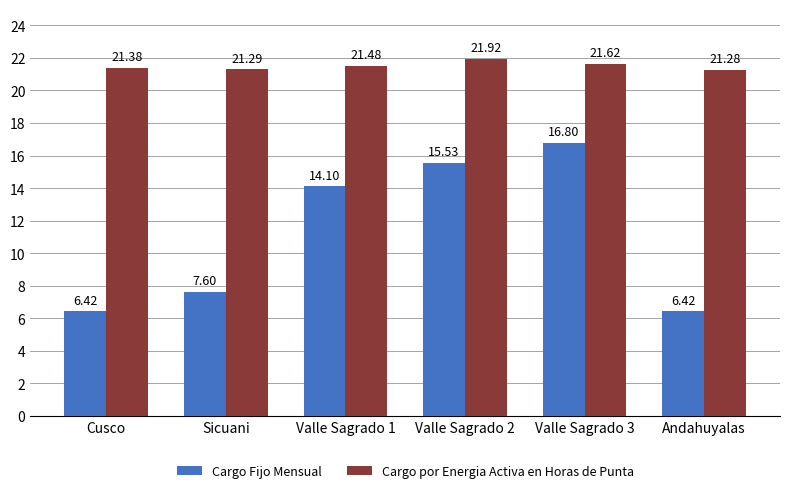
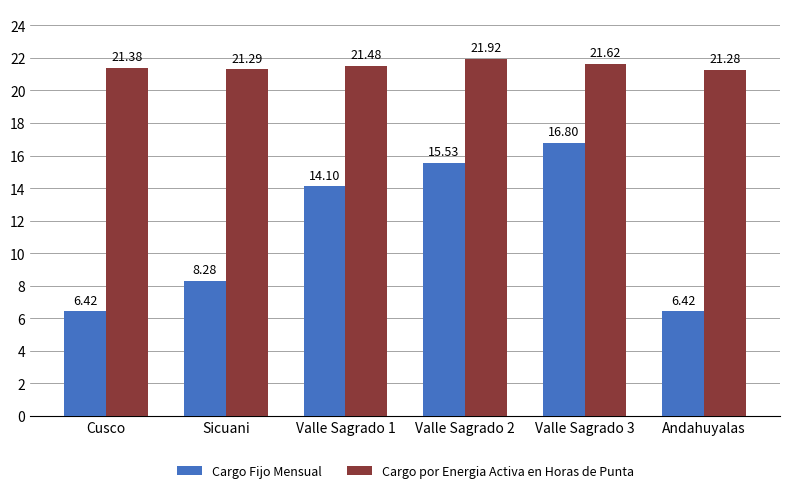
  {
    "Cargo Fijo Mensual": {
      "Cusco": 6.42,
-     "Sicuani": 7.60,
+     "Sicuani": 8.28,
      "Valle Sagrado 1": 14.10,
      "Valle Sagrado 2": 15.53,
      "Valle Sagrado 3": 16.80,
      "Andahuyalas": 6.42
    },
    "Cargo por Energia Activa en Horas de Punta": {
      "Cusco": 21.38,
      "Sicuani": 21.29,
      "Valle Sagrado 1": 21.48,
      "Valle Sagrado 2": 21.92,
      "Valle Sagrado 3": 21.62,
      "Andahuyalas": 21.28
    }
  }
